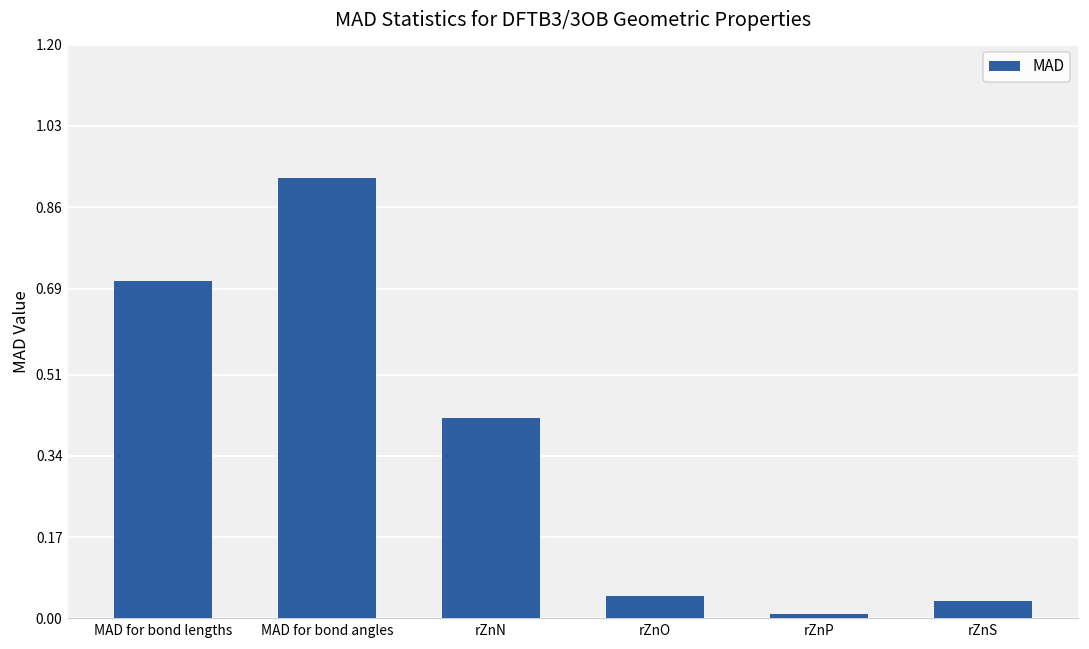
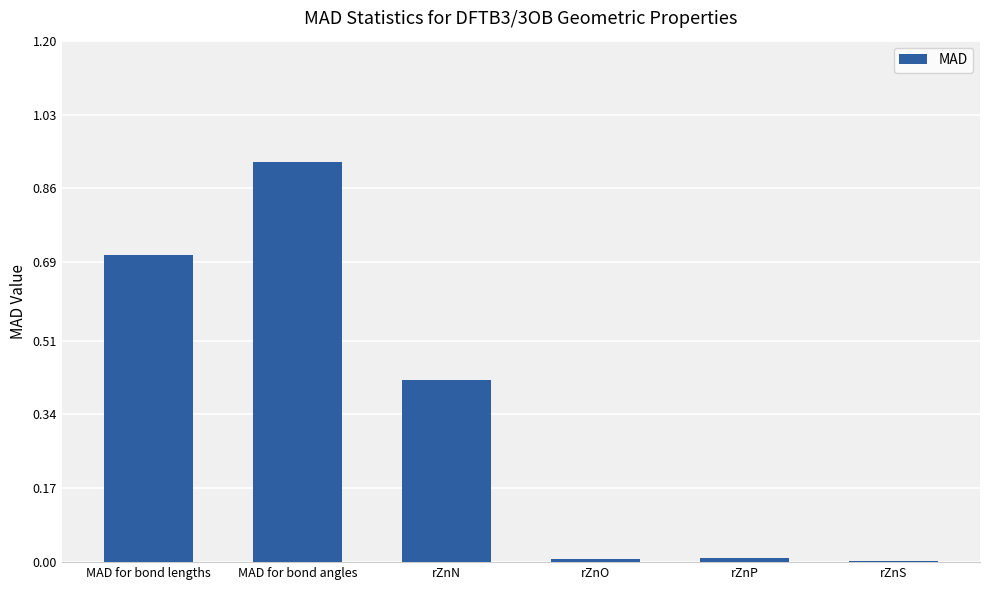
  {
    "MAD for bond lengths": 0.71,
    "MAD for bond angles": 0.92,
    "rZnN": 0.42,
-   "rZnO": 0.05,
+   "rZnO": 0.01,
    "rZnP": 0.01,
-   "rZnS": 0.04
+   "rZnS": 0.00
  }
